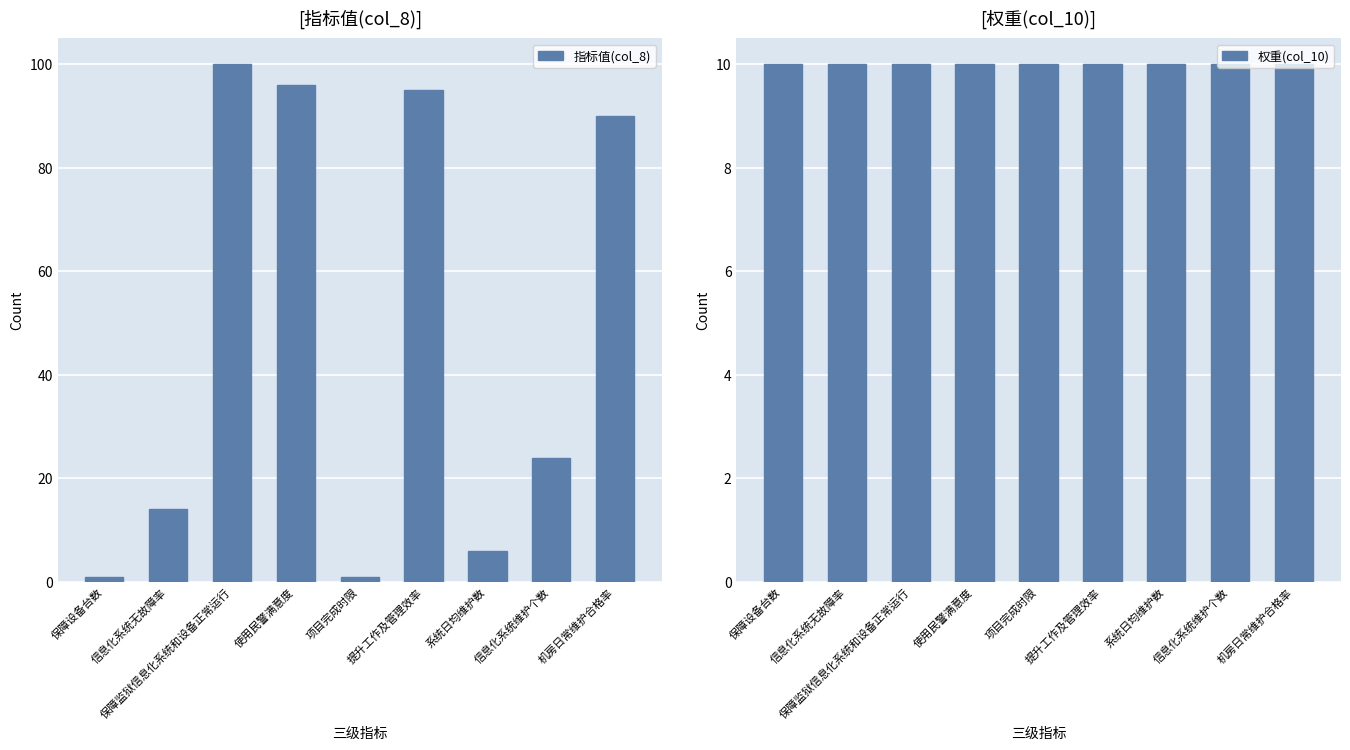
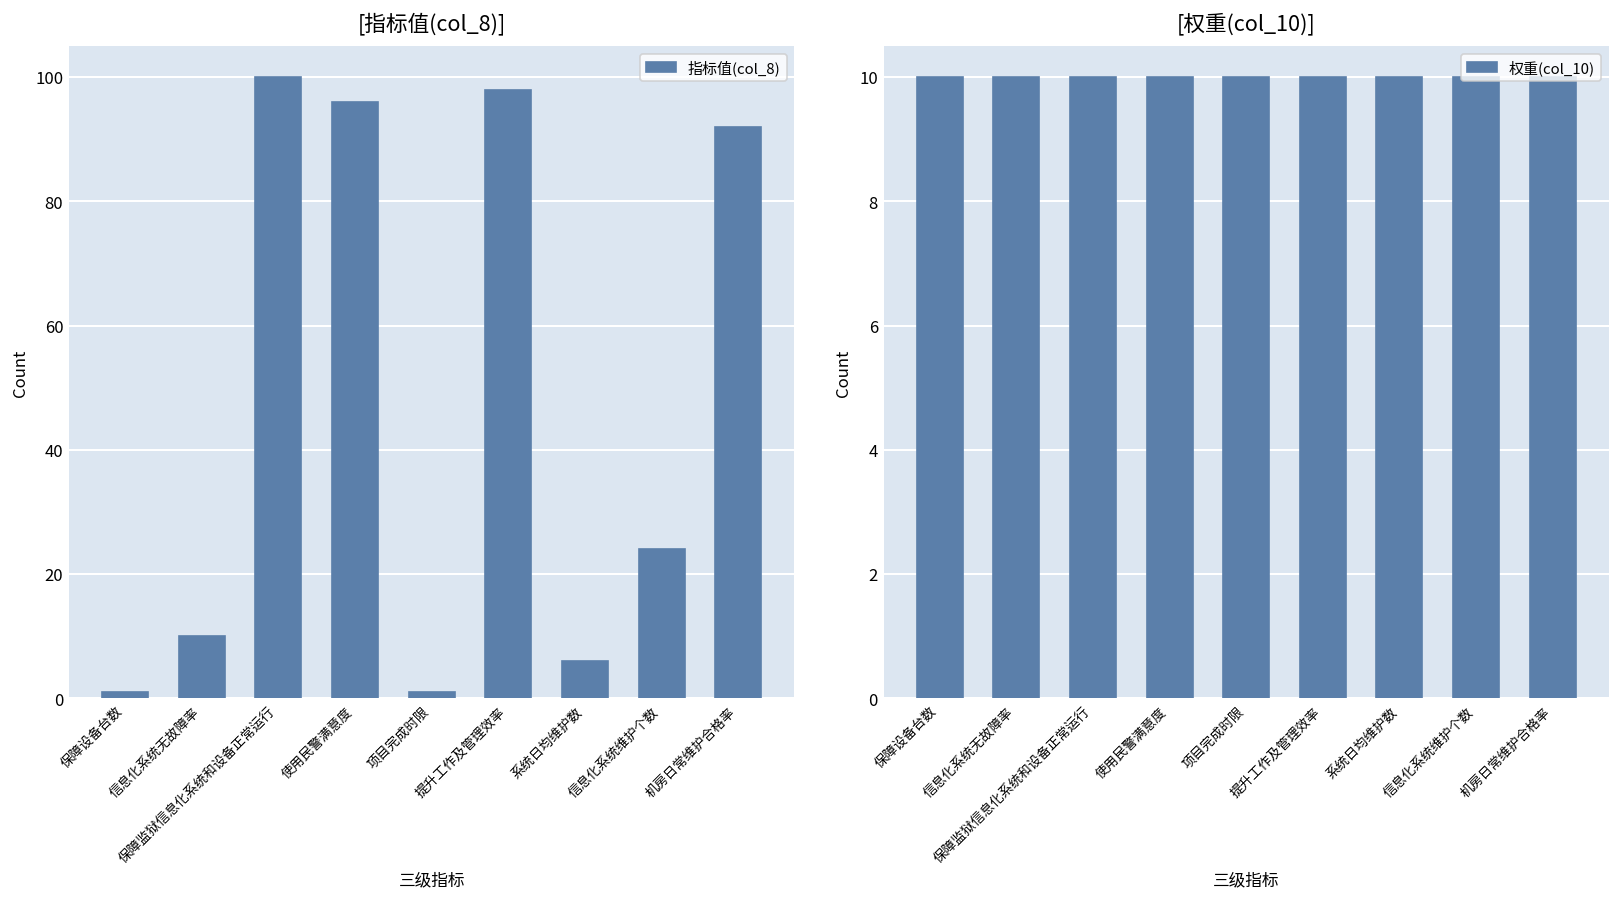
  {
    "[指标值(col_8)]": {
      "保障设备台数": 1,
-     "信息化系统无故障率": 14,
+     "信息化系统无故障率": 10,
      "保障监狱信息化系统和设备正常运行": 100,
      "使用民警满意度": 96,
      "项目完成时限": 1,
-     "提升工作及管理效率": 95,
+     "提升工作及管理效率": 98,
      "系统日均维护数": 6,
      "信息化系统维护个数": 24,
-     "机房日常维护合格率": 90
+     "机房日常维护合格率": 92
    },
    "[权重(col_10)]": {
      "保障设备台数": 10.0,
      "信息化系统无故障率": 10.0,
      "保障监狱信息化系统和设备正常运行": 10.0,
      "使用民警满意度": 10.0,
      "项目完成时限": 10.0,
      "提升工作及管理效率": 10.0,
      "系统日均维护数": 10.0
    }
  }
